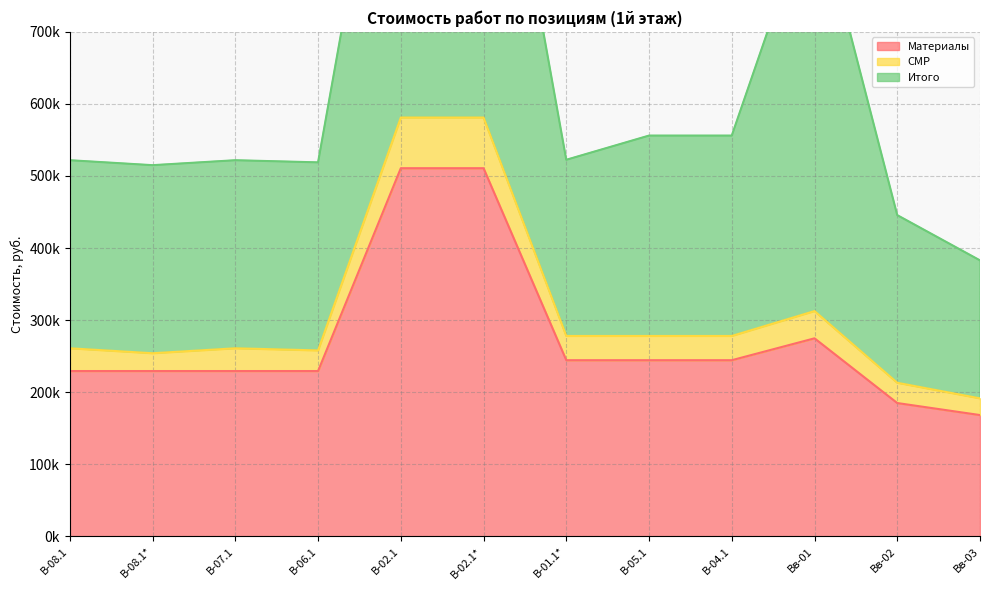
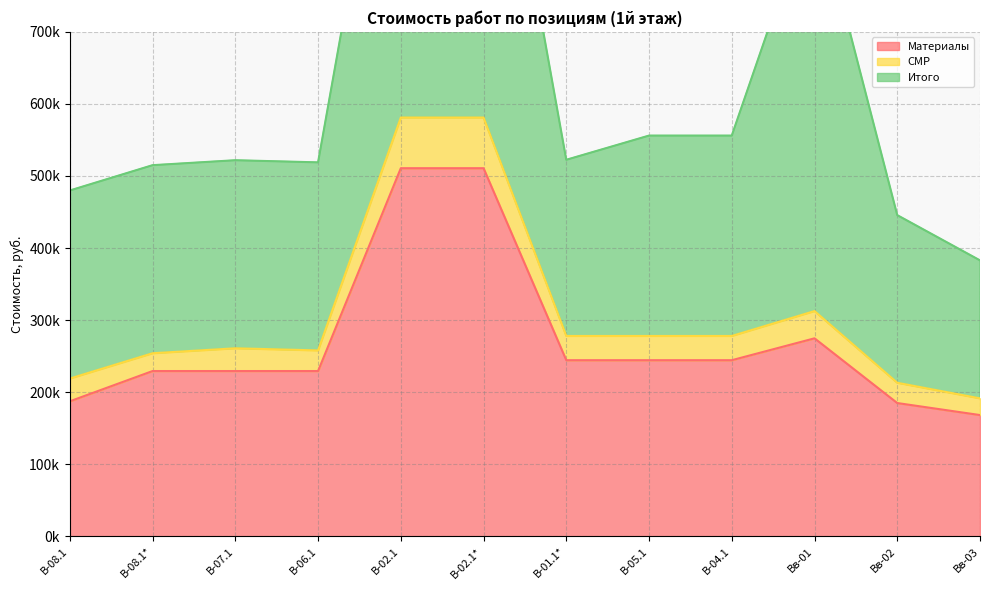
  {
    "Материалы": {
-     "В-08.1": 230000,
+     "В-08.1": 190000,
      "В-08.1*": 230000,
      "В-07.1": 230000,
      "В-06.1": 230000,
      "В-02.1": 510000,
      "В-02.1*": 510000,
      "В-01.1*": 240000,
      "В-05.1": 240000,
      "В-04.1": 240000,
      "Вв-01": 270000,
      "Вв-02": 180000,
      "Вв-03": 170000
    },
    "СМР": {
      "В-08.1": 30000,
      "В-08.1*": 20000,
      "В-07.1": 30000,
      "В-06.1": 30000,
      "В-02.1": 70000,
      "В-02.1*": 70000,
      "В-01.1*": 30000,
      "В-05.1": 30000,
      "В-04.1": 30000,
      "Вв-01": 40000,
      "Вв-02": 30000,
      "Вв-03": 20000
    },
    "Итого": {
      "В-08.1": 260000,
      "В-08.1*": 260000,
      "В-07.1": 260000,
      "В-06.1": 260000,
      "В-01.1*": 240000,
      "В-05.1": 280000,
      "В-04.1": 280000,
      "Вв-02": 230000,
      "Вв-03": 190000
    }
  }
